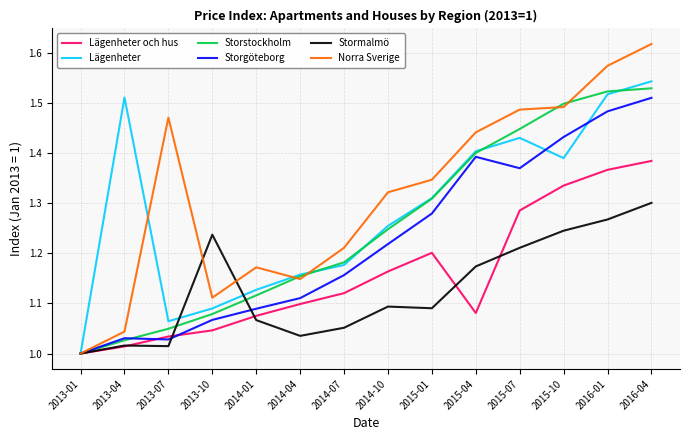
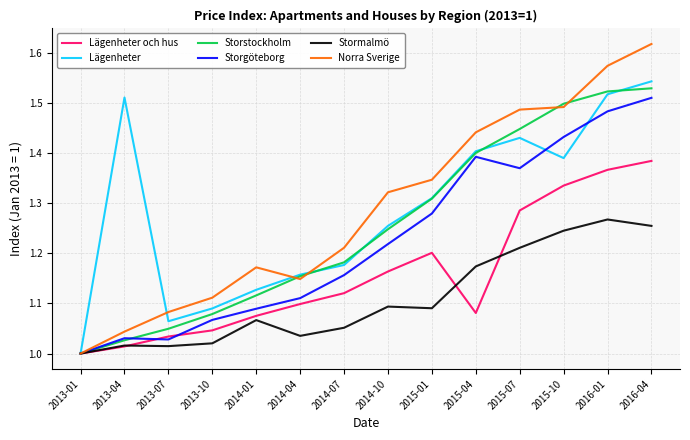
  {
    "Lägenheter och hus": {
      "2013-07": 1.03,
      "2013-10": 1.05,
      "2014-01": 1.08,
      "2014-04": 1.10,
      "2014-07": 1.12,
      "2014-10": 1.16,
      "2015-01": 1.20,
      "2015-04": 1.08,
      "2015-07": 1.29,
      "2015-10": 1.34,
      "2016-01": 1.37,
      "2016-04": 1.38
    },
    "Lägenheter": {
      "2013-04": 1.51,
      "2013-07": 1.06,
      "2013-10": 1.09,
      "2014-01": 1.13,
      "2014-07": 1.18,
      "2014-10": 1.26,
      "2015-07": 1.43,
      "2015-10": 1.39,
      "2016-01": 1.52,
      "2016-04": 1.54
    },
    "Storstockholm": {
      "2013-07": 1.05,
      "2013-10": 1.08,
      "2014-01": 1.12,
      "2014-07": 1.18,
      "2014-10": 1.25,
      "2015-07": 1.45,
      "2015-10": 1.50,
      "2016-01": 1.52,
      "2016-04": 1.53
    },
    "Storgöteborg": {
      "2013-07": 1.03,
      "2013-10": 1.07,
      "2014-01": 1.09,
      "2014-04": 1.11,
      "2014-07": 1.16,
      "2014-10": 1.22,
      "2015-01": 1.28,
      "2015-04": 1.39,
      "2015-07": 1.37,
      "2015-10": 1.43,
      "2016-01": 1.48,
      "2016-04": 1.51
    },
    "Stormalmö": {
      "2013-07": 1.01,
-     "2013-10": 1.24,
+     "2013-10": 1.02,
      "2014-01": 1.07,
      "2014-04": 1.04,
      "2014-07": 1.05,
      "2014-10": 1.09,
      "2015-01": 1.09,
      "2015-04": 1.17,
      "2015-07": 1.21,
      "2015-10": 1.25,
      "2016-01": 1.27,
-     "2016-04": 1.30
+     "2016-04": 1.26
    },
    "Norra Sverige": {
      "2013-04": 1.04,
-     "2013-07": 1.47,
+     "2013-07": 1.08,
      "2013-10": 1.11,
      "2014-01": 1.17,
      "2014-04": 1.15,
      "2014-07": 1.21,
      "2014-10": 1.32,
      "2015-01": 1.35,
      "2015-04": 1.44,
      "2015-07": 1.49,
      "2015-10": 1.49,
      "2016-01": 1.57,
      "2016-04": 1.62
    }
  }
